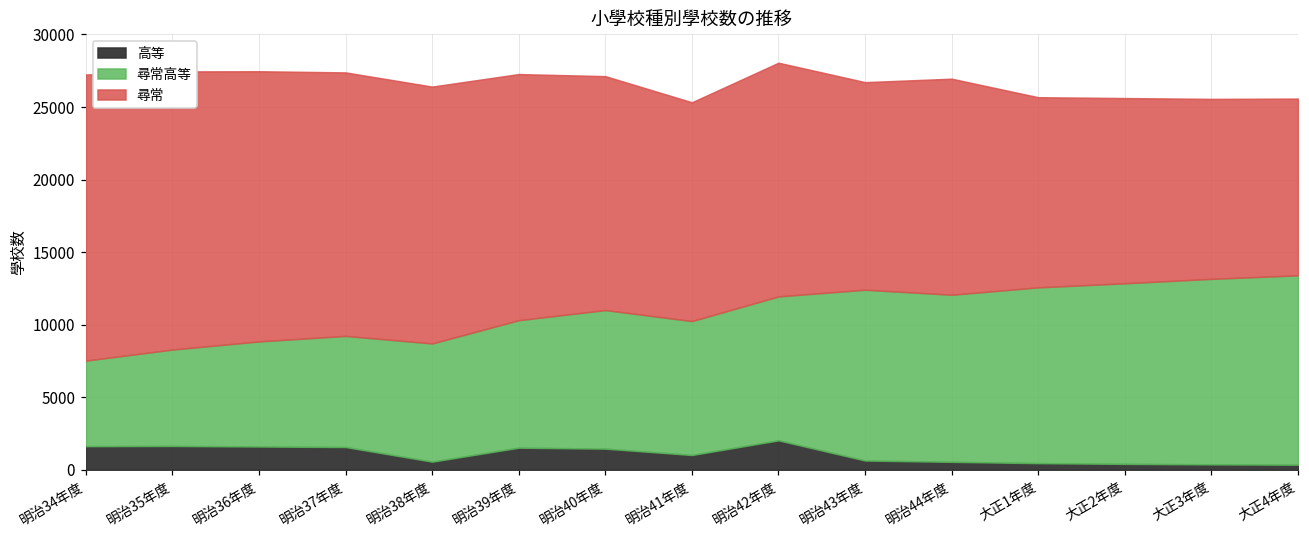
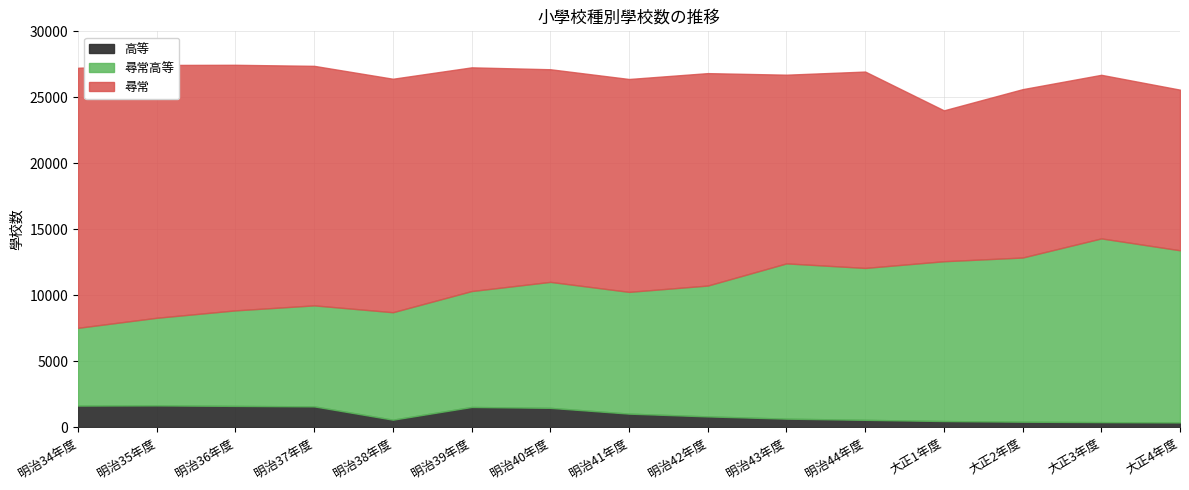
  {
    "高等": {
      "明治34年度": 1600,
      "明治35年度": 1600,
      "明治36年度": 1600,
      "明治37年度": 1600,
      "明治38年度": 600,
      "明治39年度": 1500,
      "明治40年度": 1500,
      "明治41年度": 1000,
-     "明治42年度": 2000,
+     "明治42年度": 800,
      "明治43年度": 600,
      "明治44年度": 500,
      "大正1年度": 500,
      "大正2年度": 400,
      "大正3年度": 400,
      "大正4年度": 300
    },
    "尋常高等": {
      "明治34年度": 5900,
      "明治35年度": 6600,
      "明治36年度": 7200,
      "明治37年度": 7700,
      "明治38年度": 8100,
      "明治39年度": 8800,
      "明治40年度": 9600,
      "明治41年度": 9200,
      "明治42年度": 9900,
      "明治43年度": 11800,
      "明治44年度": 11500,
      "大正1年度": 12100,
      "大正2年度": 12400,
-     "大正3年度": 12800,
+     "大正3年度": 13900,
      "大正4年度": 13100
    },
    "尋常": {
      "明治34年度": 19700,
      "明治36年度": 18600,
      "明治37年度": 18200,
      "明治38年度": 17700,
      "明治39年度": 17000,
      "明治40年度": 16100,
-     "明治41年度": 15100,
+     "明治41年度": 16100,
      "明治42年度": 16100,
      "明治43年度": 14300,
      "明治44年度": 14900,
-     "大正1年度": 13100,
+     "大正1年度": 11400,
      "大正2年度": 12800,
      "大正3年度": 12400,
      "大正4年度": 12200
    }
  }
